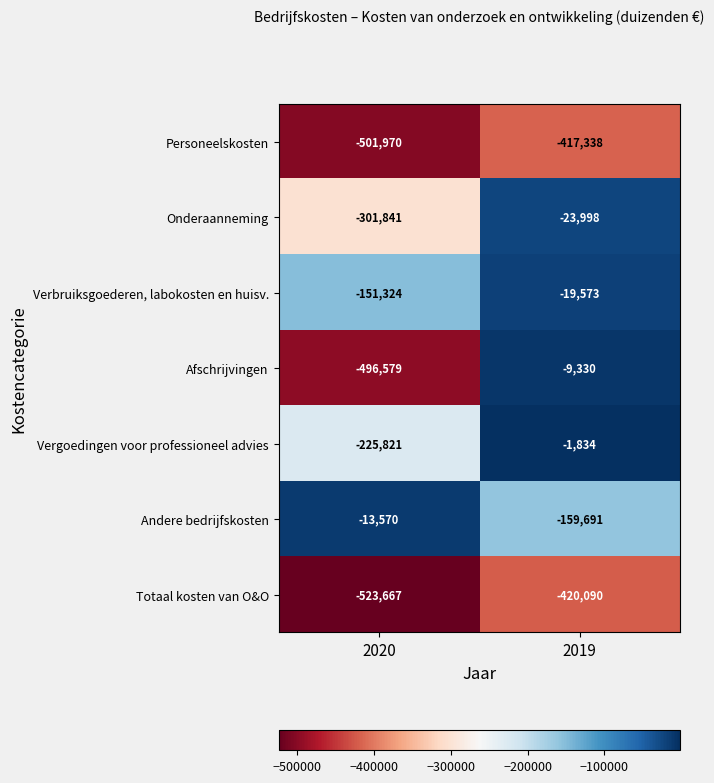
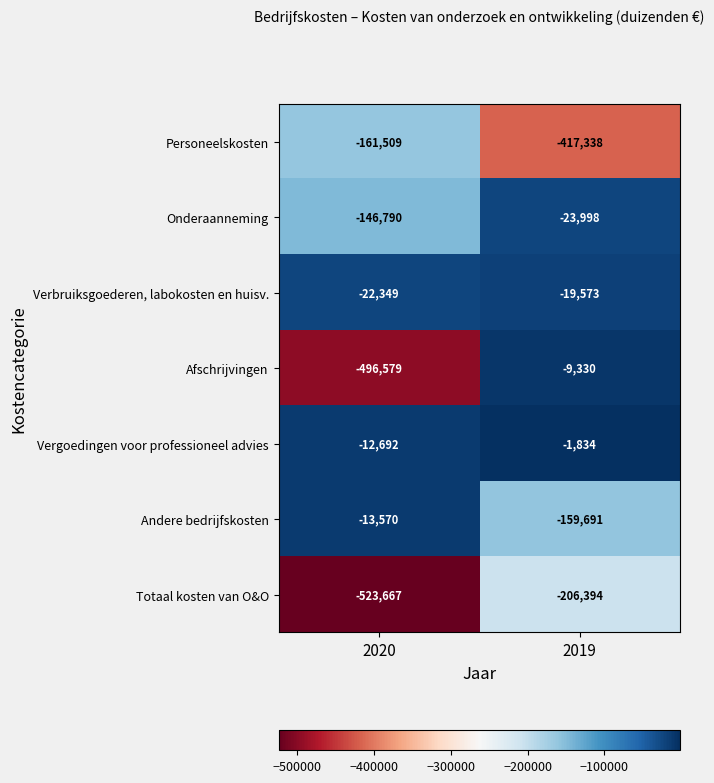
  {
    "Personeelskosten": {
-     "2020": "-501,970",
+     "2020": "-161,509",
      "2019": "-417,338"
    },
    "Onderaanneming": {
-     "2020": "-301,841",
+     "2020": "-146,790",
      "2019": "-23,998"
    },
    "Verbruiksgoederen, labokosten en huisv.": {
-     "2020": "-151,324",
+     "2020": "-22,349",
      "2019": "-19,573"
    },
    "Afschrijvingen": {
      "2020": "-496,579",
      "2019": "-9,330"
    },
    "Vergoedingen voor professioneel advies": {
-     "2020": "-225,821",
+     "2020": "-12,692",
      "2019": "-1,834"
    },
    "Andere bedrijfskosten": {
      "2020": "-13,570",
      "2019": "-159,691"
    },
    "Totaal kosten van O&O": {
      "2020": "-523,667",
-     "2019": "-420,090"
+     "2019": "-206,394"
    }
  }
